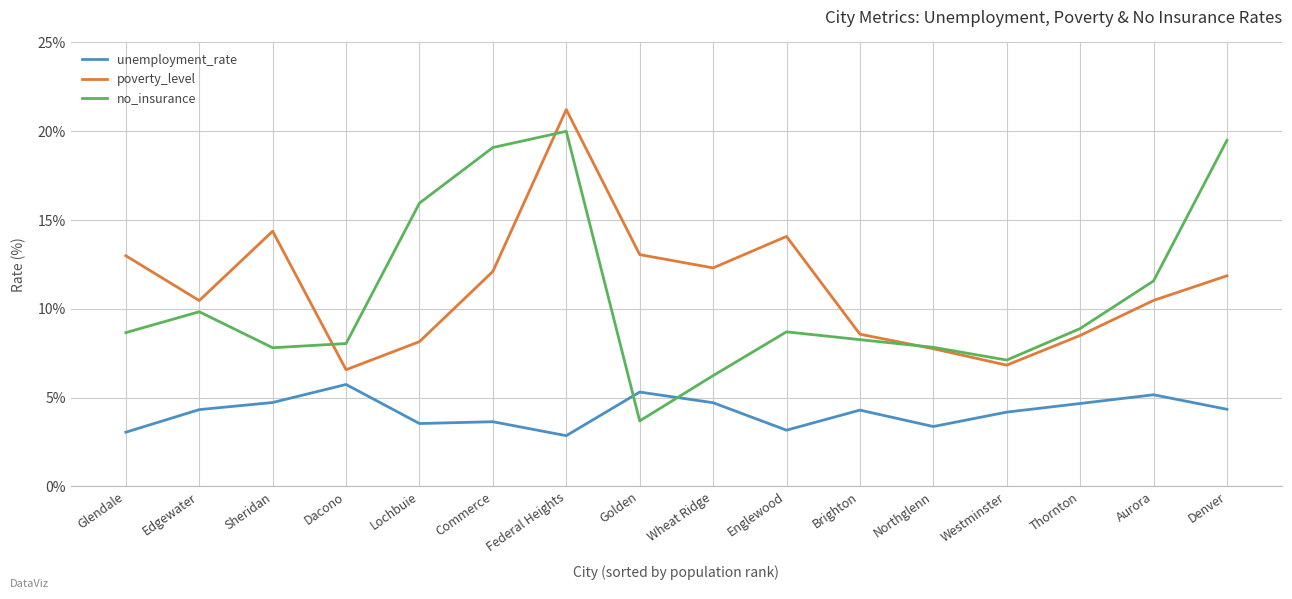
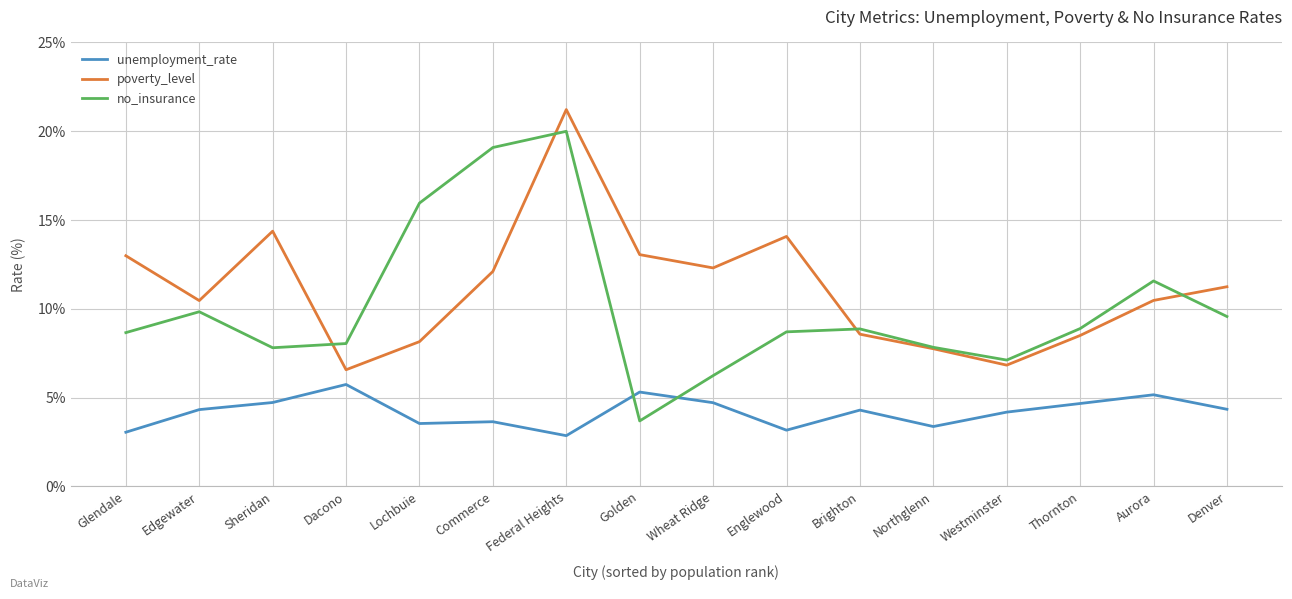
  {
    "unemployment_rate": {
      "Glendale": "3.0%",
      "Edgewater": "4.3%",
      "Sheridan": "4.7%",
      "Dacono": "5.7%",
      "Lochbuie": "3.5%",
      "Commerce": "3.6%",
      "Federal Heights": "2.9%",
      "Golden": "5.3%",
      "Wheat Ridge": "4.7%",
      "Englewood": "3.2%",
      "Brighton": "4.3%",
      "Northglenn": "3.4%",
      "Westminster": "4.2%",
      "Thornton": "4.7%",
      "Aurora": "5.2%",
      "Denver": "4.3%"
    },
    "poverty_level": {
      "Glendale": "13.0%",
      "Edgewater": "10.5%",
      "Sheridan": "14.4%",
      "Dacono": "6.6%",
      "Lochbuie": "8.1%",
      "Commerce": "12.1%",
      "Federal Heights": "21.2%",
      "Golden": "13.1%",
      "Wheat Ridge": "12.3%",
      "Englewood": "14.1%",
      "Brighton": "8.6%",
      "Westminster": "6.8%",
      "Thornton": "8.5%",
      "Aurora": "10.5%",
-     "Denver": "11.9%"
+     "Denver": "11.2%"
    },
    "no_insurance": {
      "Glendale": "8.7%",
      "Edgewater": "9.8%",
      "Sheridan": "7.8%",
      "Dacono": "8.0%",
      "Lochbuie": "16.0%",
      "Commerce": "19.1%",
      "Federal Heights": "20.0%",
      "Golden": "3.7%",
      "Wheat Ridge": "6.2%",
      "Englewood": "8.7%",
-     "Brighton": "8.3%",
+     "Brighton": "8.9%",
      "Westminster": "7.1%",
      "Thornton": "8.9%",
      "Aurora": "11.6%",
-     "Denver": "19.5%"
+     "Denver": "9.6%"
    }
  }
